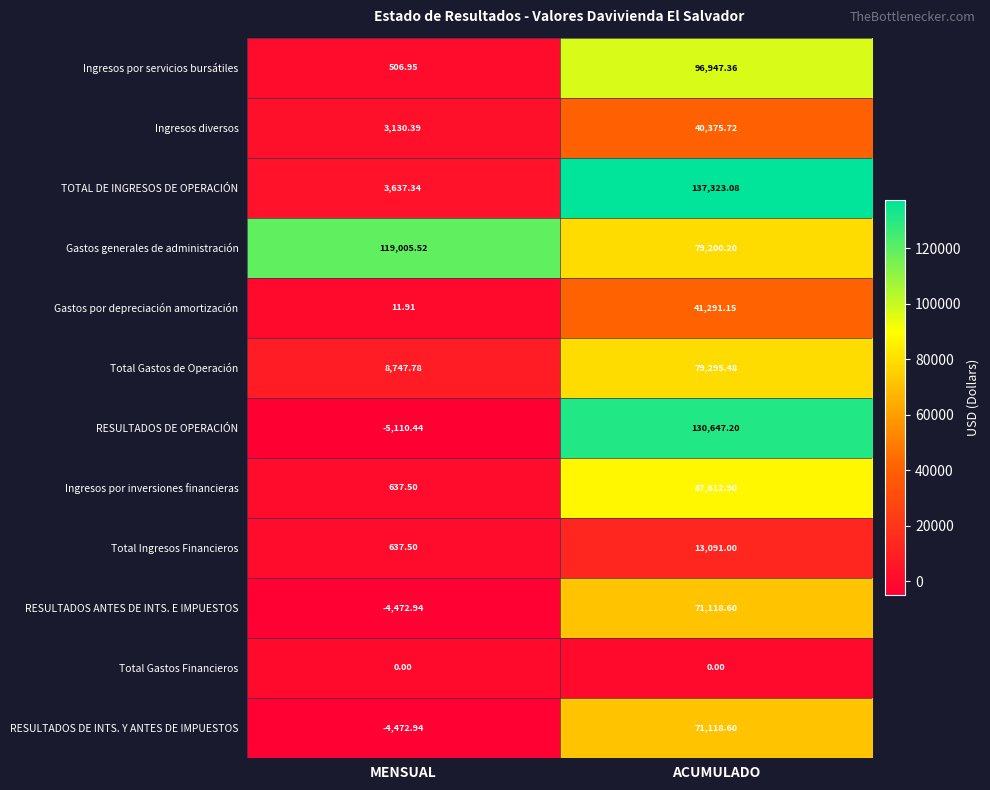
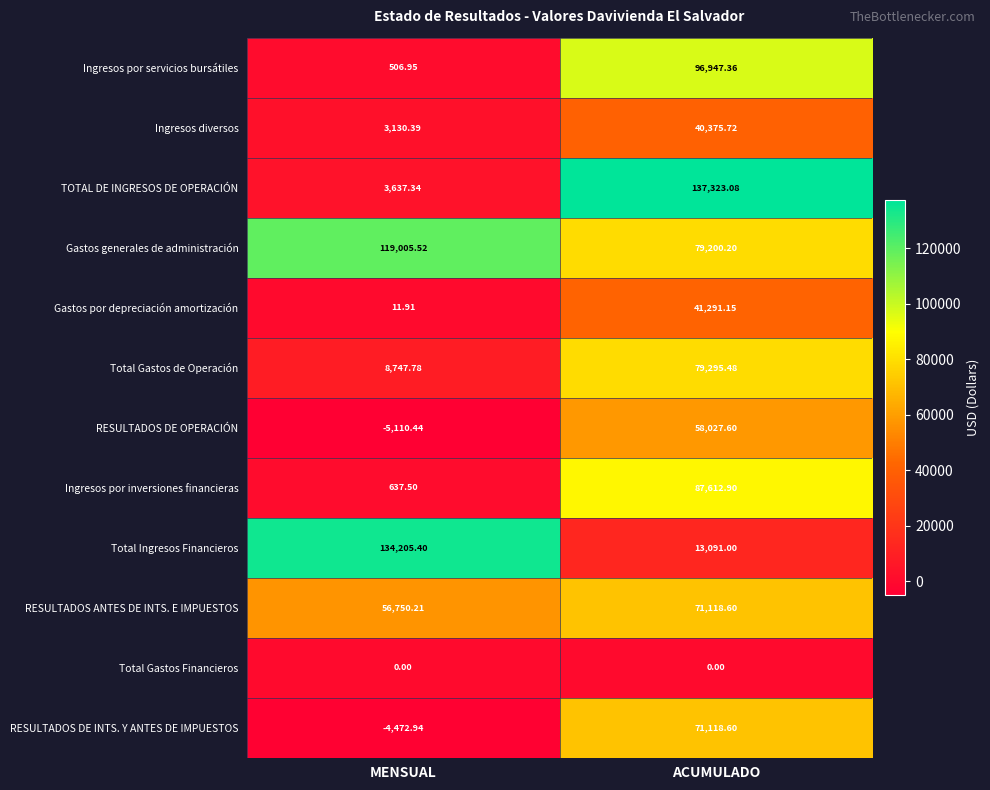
  {
    "Ingresos por servicios bursátiles": {
      "MENSUAL": "506.95",
      "ACUMULADO": "96,947.36"
    },
    "Ingresos diversos": {
      "MENSUAL": "3,130.39",
      "ACUMULADO": "40,375.72"
    },
    "TOTAL DE INGRESOS DE OPERACIÓN": {
      "MENSUAL": "3,637.34",
      "ACUMULADO": "137,323.08"
    },
    "Gastos generales de administración": {
      "MENSUAL": "119,005.52",
      "ACUMULADO": "79,200.20"
    },
    "Gastos por depreciación amortización": {
      "MENSUAL": "11.91",
      "ACUMULADO": "41,291.15"
    },
    "Total Gastos de Operación": {
      "MENSUAL": "8,747.78",
      "ACUMULADO": "79,295.48"
    },
    "RESULTADOS DE OPERACIÓN": {
      "MENSUAL": "-5,110.44",
-     "ACUMULADO": "130,647.20"
+     "ACUMULADO": "58,027.60"
    },
    "Ingresos por inversiones financieras": {
      "MENSUAL": "637.50",
      "ACUMULADO": "87,612.90"
    },
    "Total Ingresos Financieros": {
-     "MENSUAL": "637.50",
+     "MENSUAL": "134,205.40",
      "ACUMULADO": "13,091.00"
    },
    "RESULTADOS ANTES DE INTS. E IMPUESTOS": {
-     "MENSUAL": "-4,472.94",
+     "MENSUAL": "56,750.21",
      "ACUMULADO": "71,118.60"
    },
    "Total Gastos Financieros": {
      "MENSUAL": "0.00",
      "ACUMULADO": "0.00"
    },
    "RESULTADOS DE INTS. Y ANTES DE IMPUESTOS": {
      "MENSUAL": "-4,472.94",
      "ACUMULADO": "71,118.60"
    }
  }
